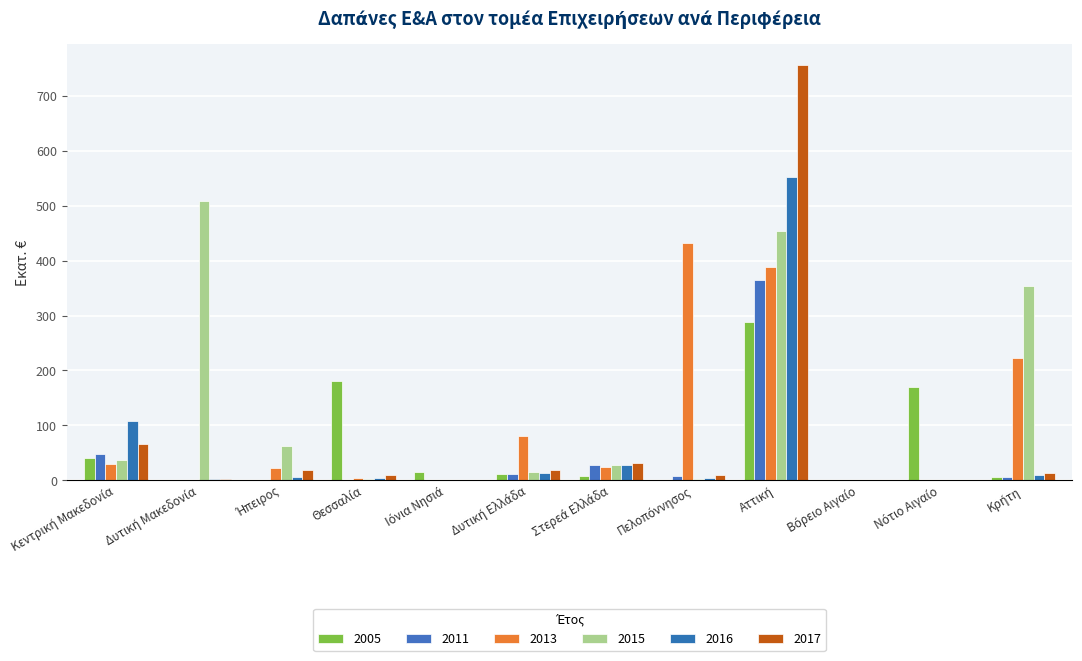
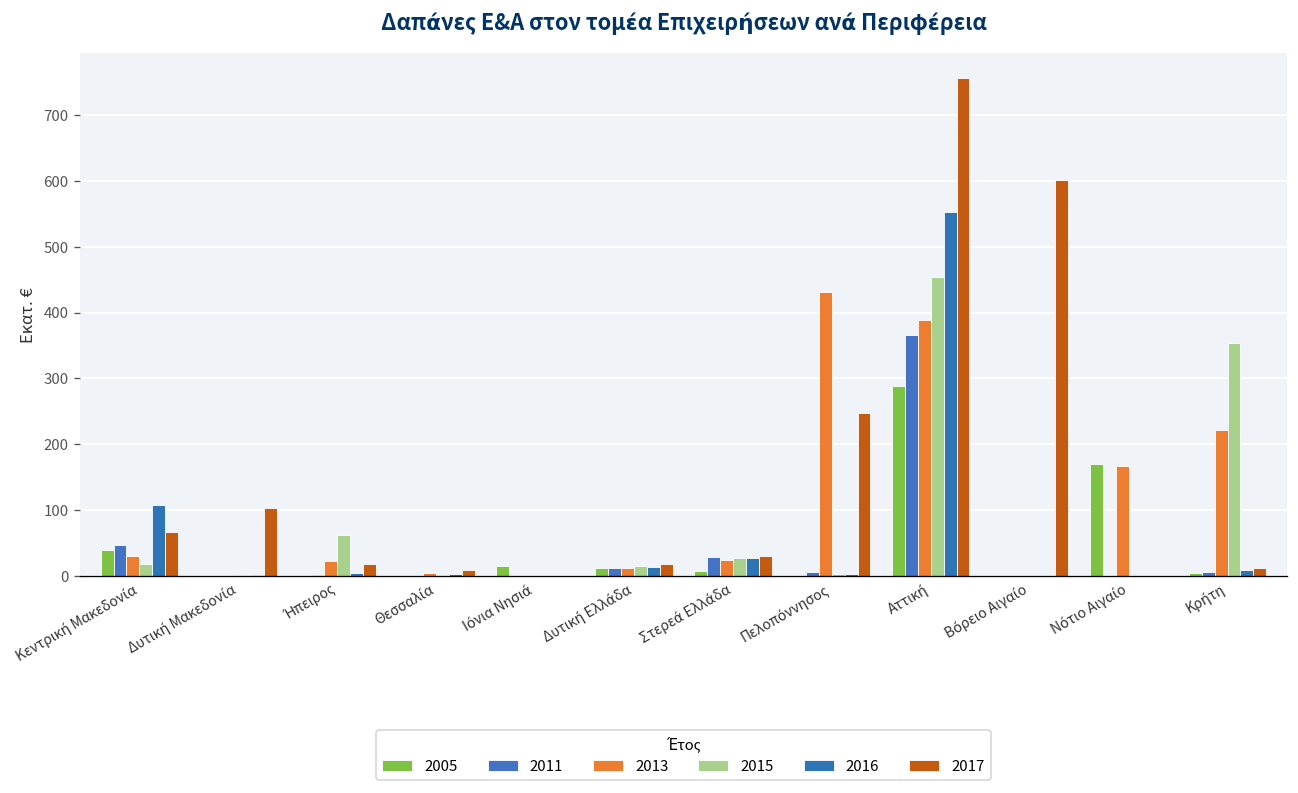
  {
    "2005": {
      "Κεντρική Μακεδονία": 40,
-     "Θεσσαλία": 180,
+     "Θεσσαλία": 0,
      "Ιόνια Νησιά": 20,
      "Δυτική Ελλάδα": 10,
      "Στερεά Ελλάδα": 10,
      "Αττική": 290,
      "Νότιο Αιγαίο": 170,
      "Κρήτη": 10
    },
    "2013": {
      "Κεντρική Μακεδονία": 30,
      "Ήπειρος": 20,
-     "Δυτική Ελλάδα": 80,
+     "Δυτική Ελλάδα": 10,
      "Στερεά Ελλάδα": 20,
      "Πελοπόννησος": 430,
      "Αττική": 390,
-     "Νότιο Αιγαίο": 0,
+     "Νότιο Αιγαίο": 170,
      "Κρήτη": 220
    },
    "2015": {
-     "Κεντρική Μακεδονία": 40,
-     "Δυτική Μακεδονία": 510,
+     "Κεντρική Μακεδονία": 20,
+     "Δυτική Μακεδονία": 0,
      "Ήπειρος": 60,
      "Δυτική Ελλάδα": 10,
      "Στερεά Ελλάδα": 30,
      "Αττική": 450,
      "Κρήτη": 350
    },
    "2017": {
      "Κεντρική Μακεδονία": 70,
-     "Δυτική Μακεδονία": 0,
+     "Δυτική Μακεδονία": 100,
      "Ήπειρος": 20,
      "Θεσσαλία": 10,
      "Δυτική Ελλάδα": 20,
      "Στερεά Ελλάδα": 30,
-     "Πελοπόννησος": 10,
+     "Πελοπόννησος": 250,
      "Αττική": 760,
-     "Βόρειο Αιγαίο": 0,
+     "Βόρειο Αιγαίο": 600,
      "Κρήτη": 10
    }
  }
